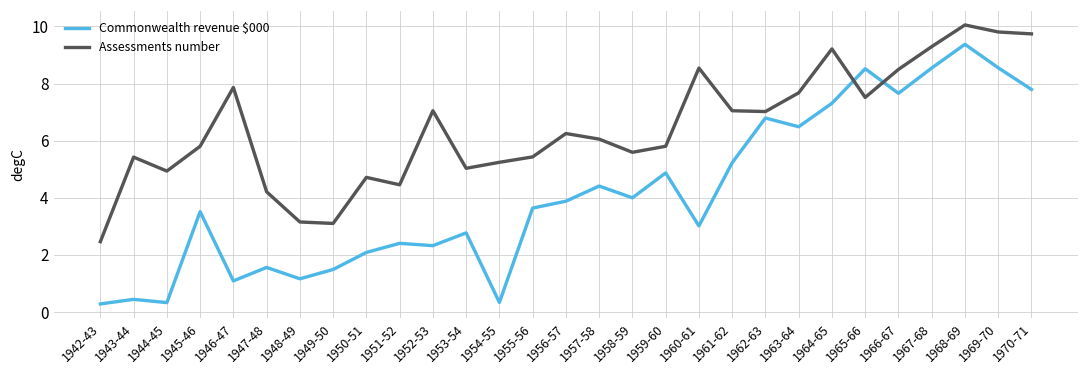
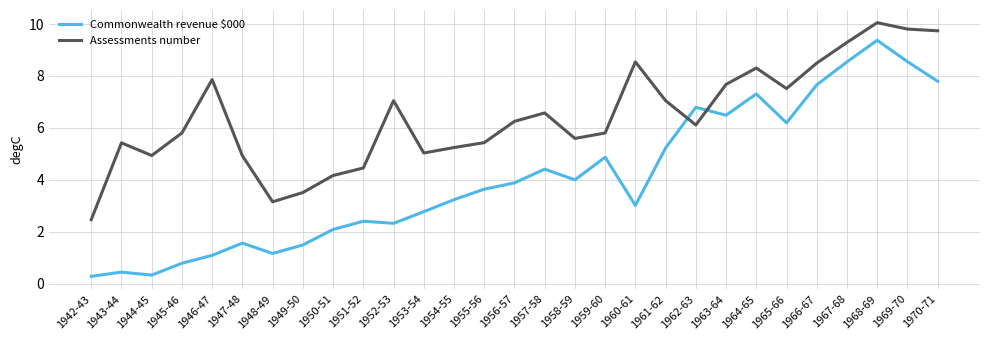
  {
    "Commonwealth revenue $000": {
      "1942-43": 0.3,
      "1943-44": 0.4,
      "1944-45": 0.3,
-     "1945-46": 3.5,
+     "1945-46": 0.8,
      "1946-47": 1.1,
      "1947-48": 1.6,
      "1948-49": 1.2,
      "1949-50": 1.5,
      "1950-51": 2.1,
      "1951-52": 2.4,
      "1952-53": 2.3,
      "1953-54": 2.8,
-     "1954-55": 0.3,
+     "1954-55": 3.2,
      "1955-56": 3.6,
      "1956-57": 3.9,
      "1957-58": 4.4,
      "1958-59": 4.0,
      "1959-60": 4.9,
      "1960-61": 3.0,
      "1961-62": 5.2,
      "1962-63": 6.8,
      "1963-64": 6.5,
      "1964-65": 7.3,
-     "1965-66": 8.5,
+     "1965-66": 6.2,
      "1966-67": 7.7,
      "1967-68": 8.5,
      "1968-69": 9.4,
      "1969-70": 8.6,
      "1970-71": 7.8
    },
    "Assessments number": {
      "1942-43": 2.5,
      "1943-44": 5.4,
      "1944-45": 4.9,
      "1945-46": 5.8,
      "1946-47": 7.9,
-     "1947-48": 4.2,
+     "1947-48": 4.9,
      "1948-49": 3.2,
-     "1949-50": 3.1,
-     "1950-51": 4.7,
+     "1949-50": 3.5,
+     "1950-51": 4.2,
      "1951-52": 4.5,
      "1952-53": 7.0,
      "1953-54": 5.0,
      "1954-55": 5.2,
      "1955-56": 5.4,
      "1956-57": 6.3,
-     "1957-58": 6.1,
+     "1957-58": 6.6,
      "1958-59": 5.6,
      "1959-60": 5.8,
      "1960-61": 8.5,
      "1961-62": 7.0,
-     "1962-63": 7.0,
+     "1962-63": 6.1,
      "1963-64": 7.7,
-     "1964-65": 9.2,
+     "1964-65": 8.3,
      "1965-66": 7.5,
      "1966-67": 8.5,
      "1967-68": 9.3,
      "1968-69": 10.1,
      "1969-70": 9.8,
      "1970-71": 9.7
    }
  }
